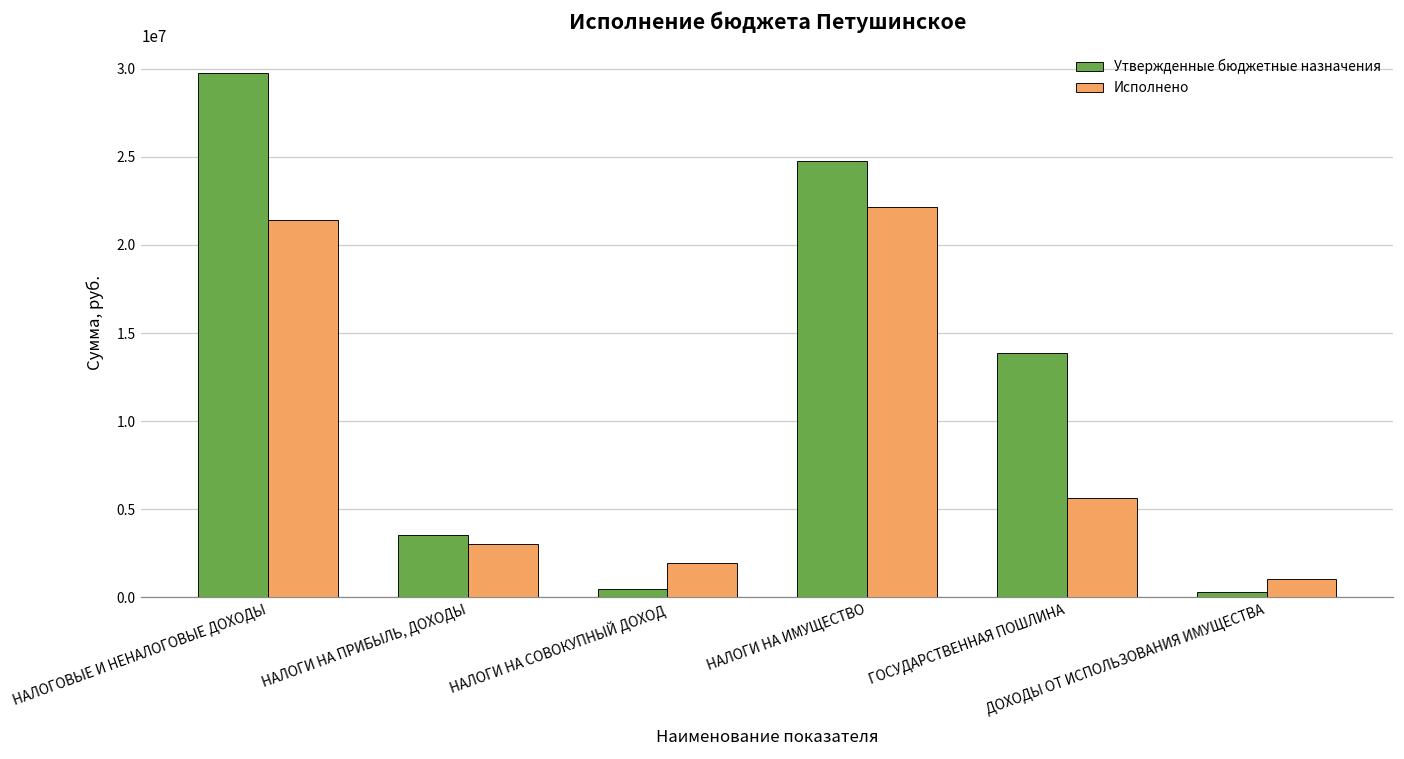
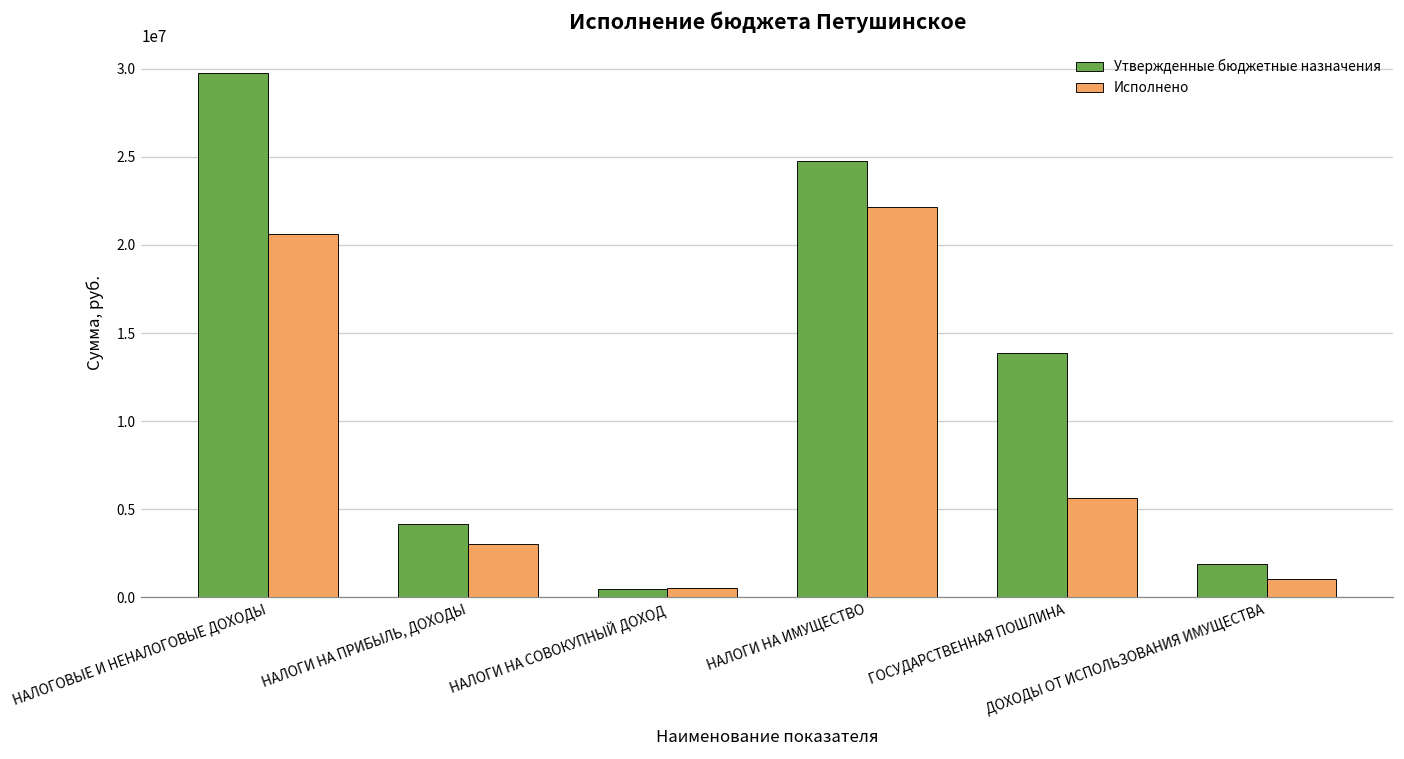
  {
    "Утвержденные бюджетные назначения": {
      "НАЛОГОВЫЕ И НЕНАЛОГОВЫЕ ДОХОДЫ": 29800000,
-     "НАЛОГИ НА ПРИБЫЛЬ, ДОХОДЫ": 3500000,
+     "НАЛОГИ НА ПРИБЫЛЬ, ДОХОДЫ": 4200000,
      "НАЛОГИ НА СОВОКУПНЫЙ ДОХОД": 500000,
      "НАЛОГИ НА ИМУЩЕСТВО": 24800000,
      "ГОСУДАРСТВЕННАЯ ПОШЛИНА": 13900000,
-     "ДОХОДЫ ОТ ИСПОЛЬЗОВАНИЯ ИМУЩЕСТВА": 300000
+     "ДОХОДЫ ОТ ИСПОЛЬЗОВАНИЯ ИМУЩЕСТВА": 1900000
    },
    "Исполнено": {
-     "НАЛОГОВЫЕ И НЕНАЛОГОВЫЕ ДОХОДЫ": 21400000,
+     "НАЛОГОВЫЕ И НЕНАЛОГОВЫЕ ДОХОДЫ": 20600000,
      "НАЛОГИ НА ПРИБЫЛЬ, ДОХОДЫ": 3100000,
-     "НАЛОГИ НА СОВОКУПНЫЙ ДОХОД": 2000000,
+     "НАЛОГИ НА СОВОКУПНЫЙ ДОХОД": 500000,
      "НАЛОГИ НА ИМУЩЕСТВО": 22100000,
      "ГОСУДАРСТВЕННАЯ ПОШЛИНА": 5600000,
      "ДОХОДЫ ОТ ИСПОЛЬЗОВАНИЯ ИМУЩЕСТВА": 1100000
    }
  }
